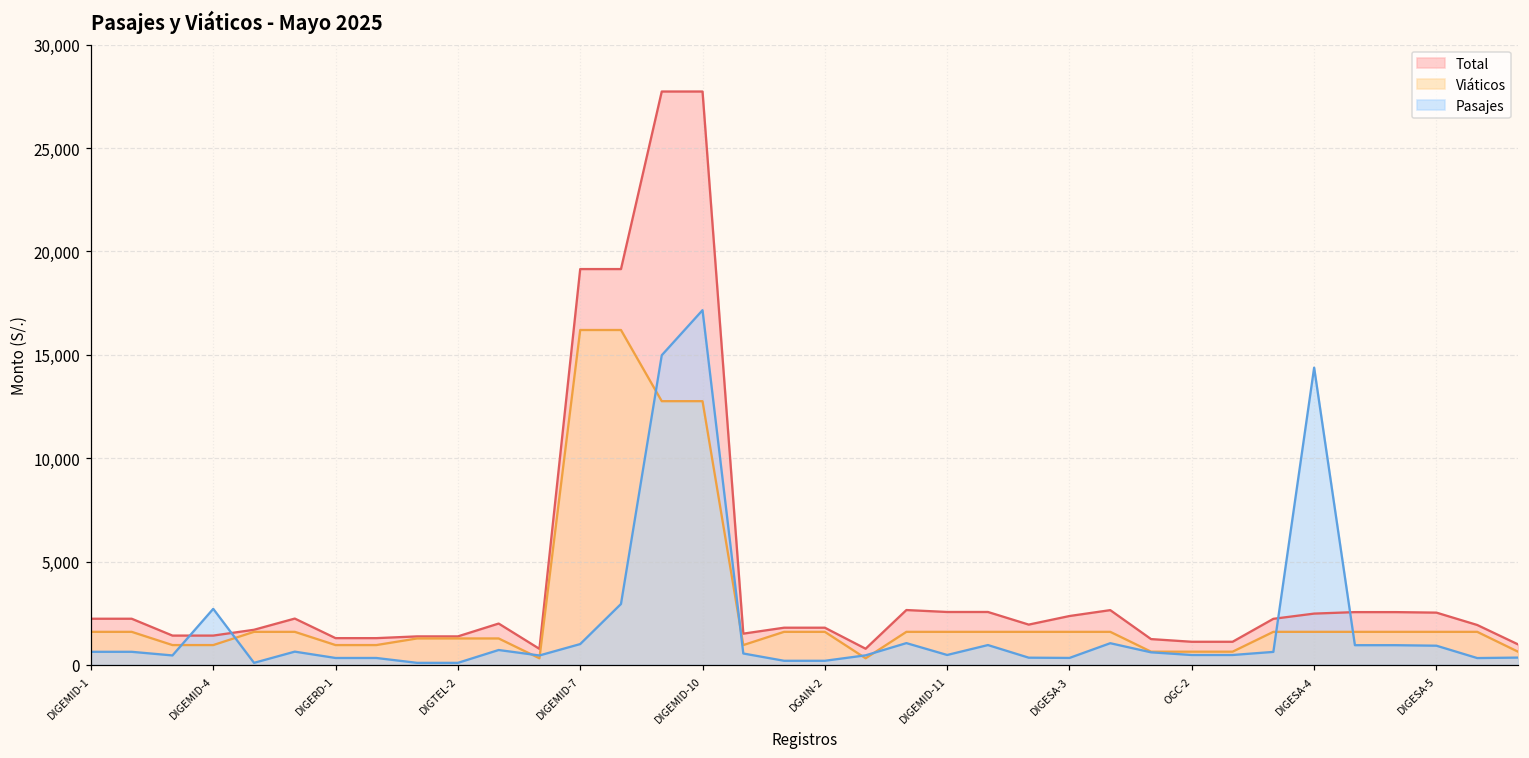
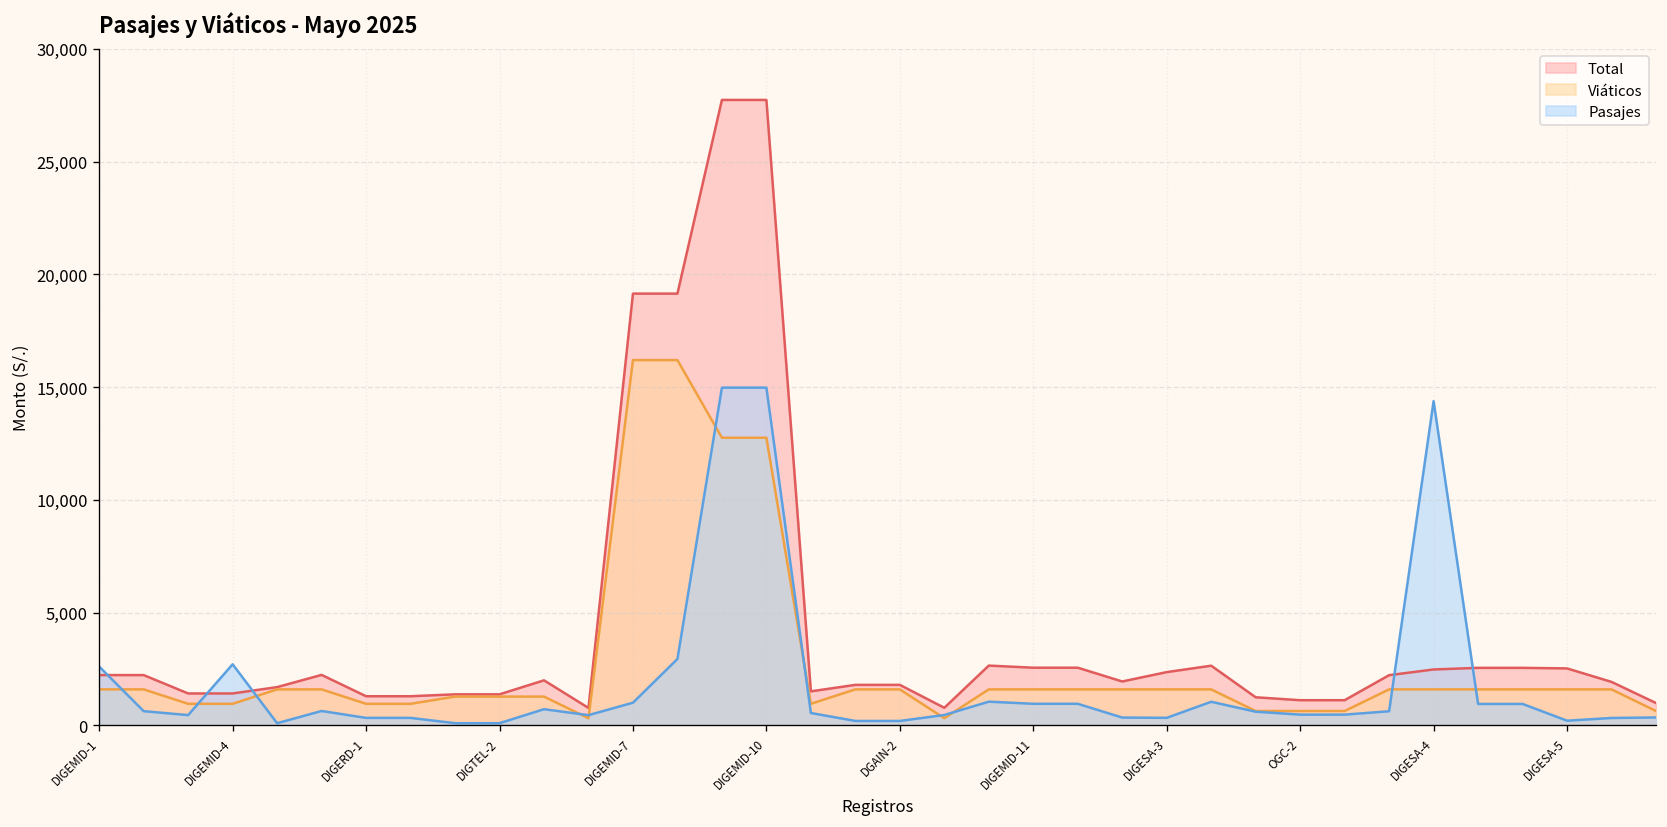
  {
    "Pasajes": {
-     "DIGEMID-1": "600",
+     "DIGEMID-1": "2,600",
      "DIGEMID-4": "2,700",
      "DIGERD-1": "300",
      "DIGTEL-2": "100",
      "DIGEMID-7": "1,000",
-     "DIGEMID-10": "17,200",
+     "DIGEMID-10": "15,000",
      "DGAIN-2": "200",
-     "DIGEMID-11": "500",
+     "DIGEMID-11": "1,000",
      "DIGESA-3": "300",
      "OGC-2": "500",
      "DIGESA-4": "14,400",
-     "DIGESA-5": "900"
+     "DIGESA-5": "200"
    }
  }
